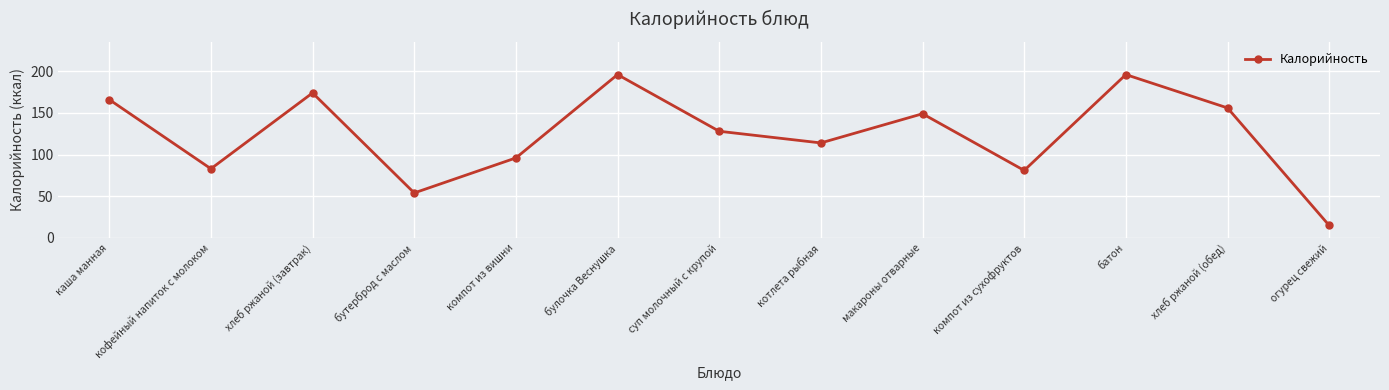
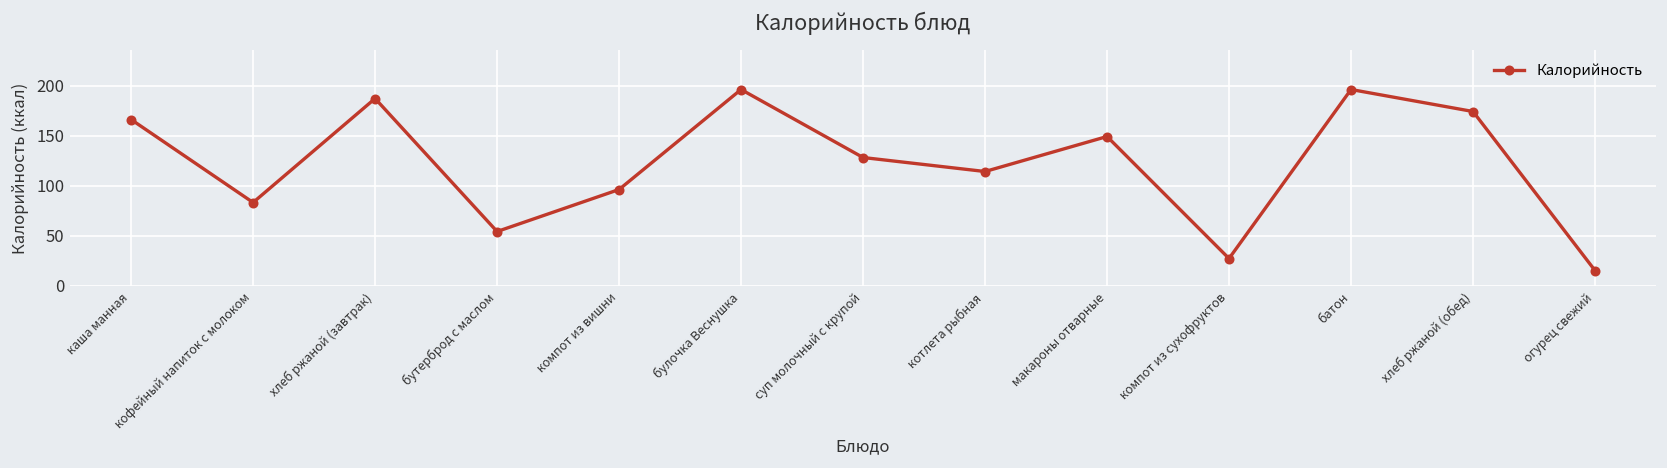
  {
    "каша манная": 170,
    "кофейный напиток с молоком": 80,
-   "хлеб ржаной (завтрак)": 170,
+   "хлеб ржаной (завтрак)": 190,
    "бутерброд с маслом": 50,
    "компот из вишни": 100,
    "булочка Веснушка": 200,
    "суп молочный с крупой": 130,
    "котлета рыбная": 110,
    "макароны отварные": 150,
-   "компот из сухофруктов": 80,
+   "компот из сухофруктов": 30,
    "батон": 200,
-   "хлеб ржаной (обед)": 160,
+   "хлеб ржаной (обед)": 170,
    "огурец свежий": 20
  }
